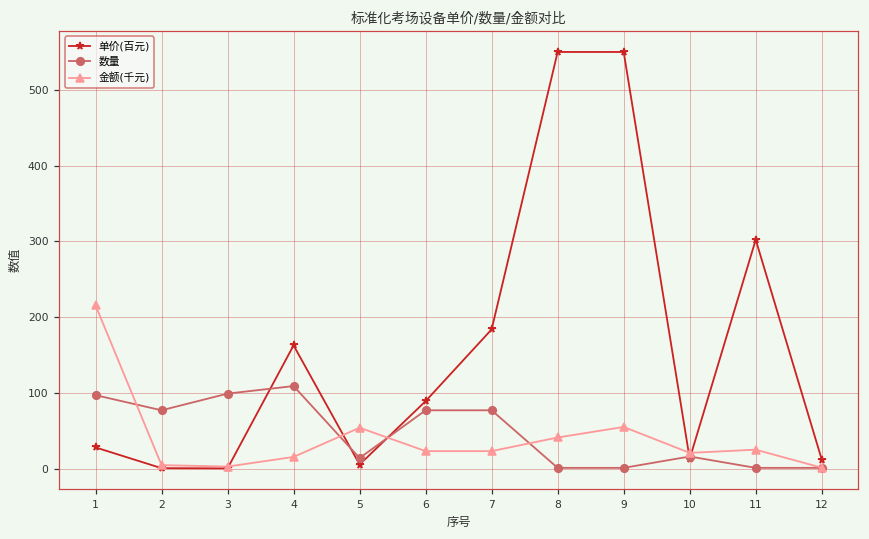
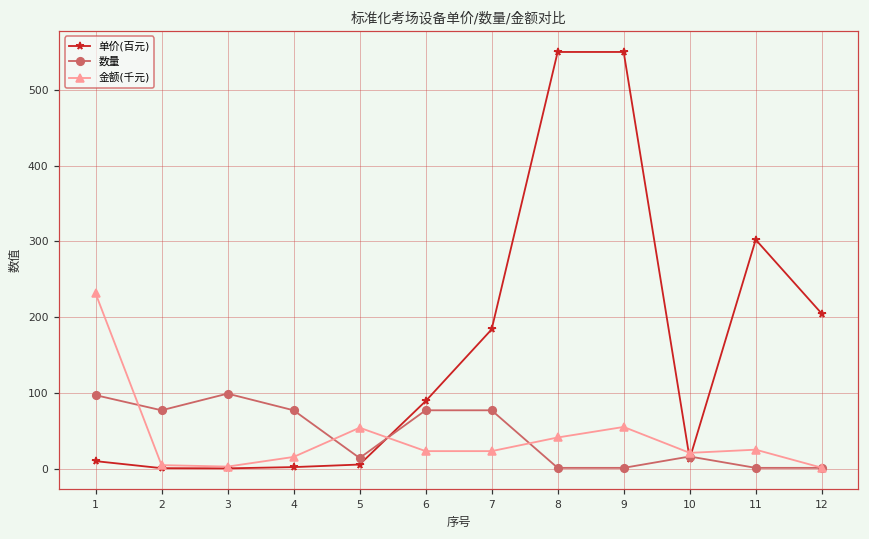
  {
    "单价(百元)": {
-     "1": 30,
+     "1": 10,
      "2": 0,
-     "4": 160,
+     "4": 0,
      "5": 10,
      "6": 90,
      "7": 180,
      "8": 550,
      "9": 550,
      "11": 300,
-     "12": 10
+     "12": 200
    },
    "数量": {
      "1": 100,
      "2": 80,
      "3": 100,
-     "4": 110,
+     "4": 80,
      "5": 10,
      "6": 80,
      "7": 80,
      "8": 0,
      "9": 0,
      "11": 0
    },
    "金额(千元)": {
-     "1": 220,
+     "1": 230,
      "2": 0,
      "4": 20,
      "5": 50,
      "6": 20,
      "7": 20,
      "8": 40,
      "9": 60,
      "10": 20,
      "11": 30
    }
  }
